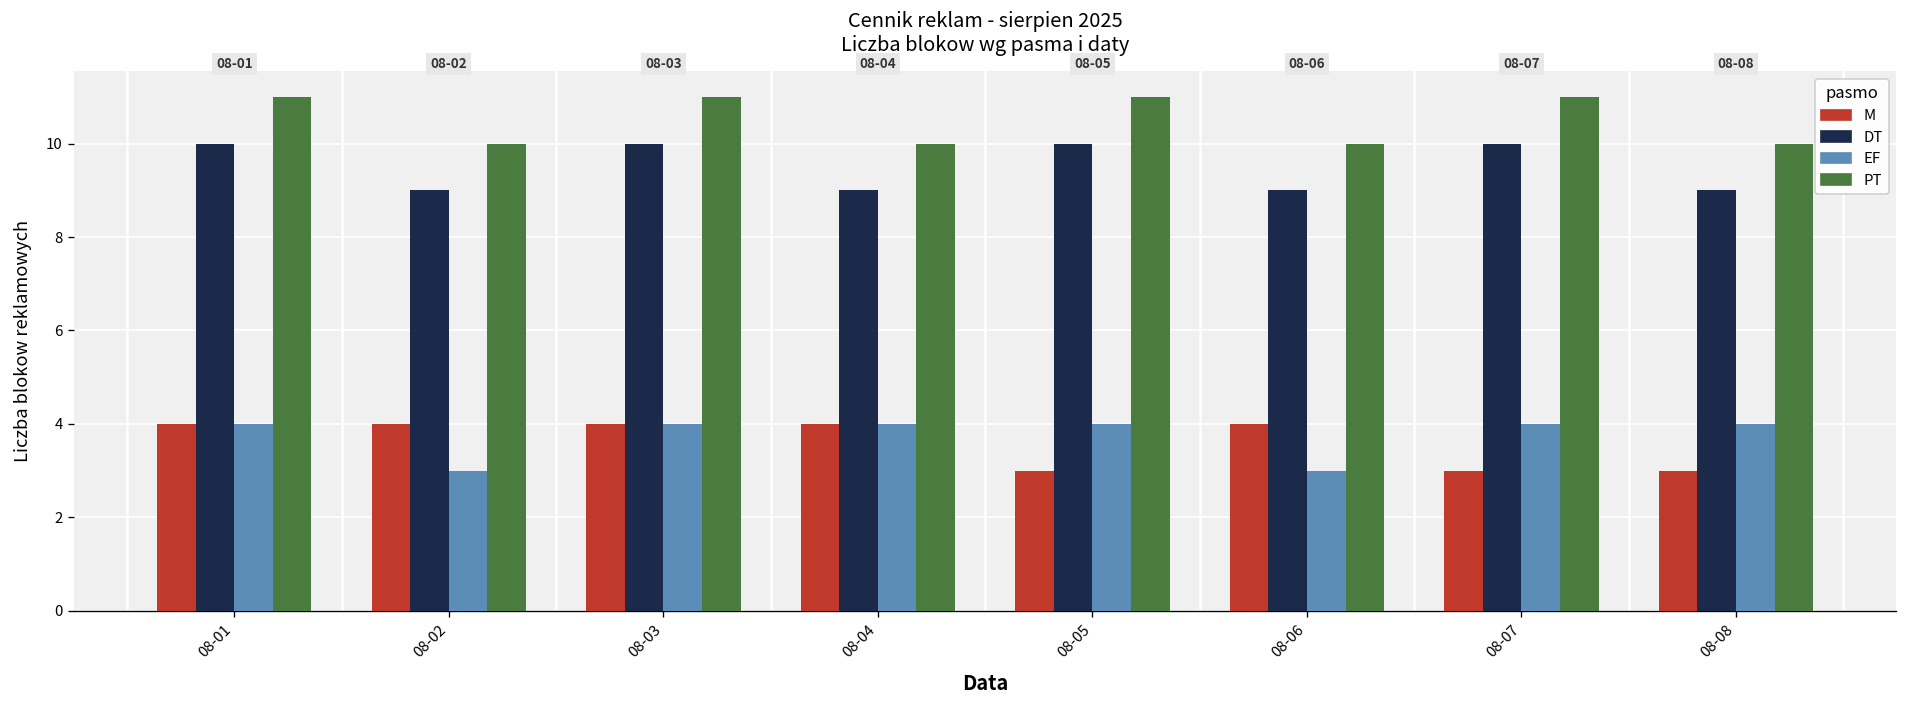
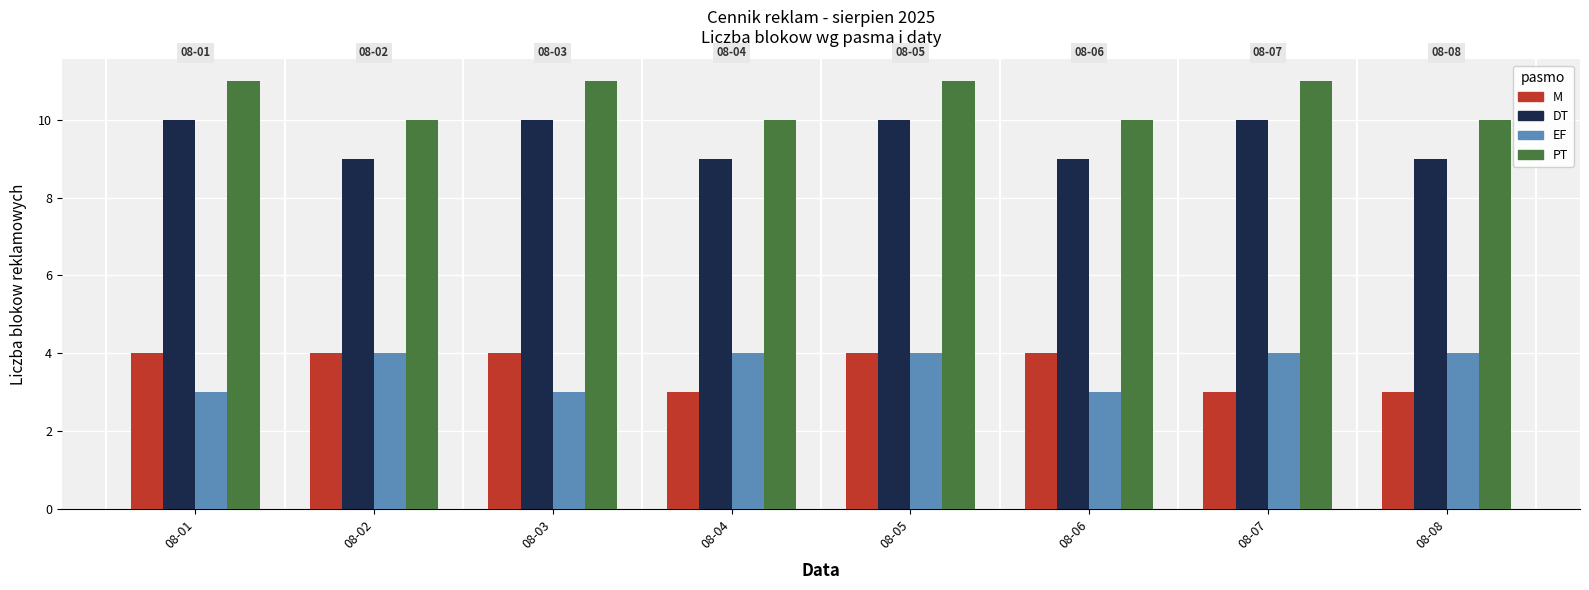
  {
    "M": {
      "08-01": 4,
      "08-02": 4,
      "08-03": 4,
-     "08-04": 4,
-     "08-05": 3,
+     "08-04": 3,
+     "08-05": 4,
      "08-06": 4,
      "08-07": 3,
      "08-08": 3
    },
    "DT": {
      "08-01": 10,
      "08-02": 9,
      "08-03": 10,
      "08-04": 9,
      "08-05": 10,
      "08-06": 9,
      "08-07": 10,
      "08-08": 9
    },
    "EF": {
-     "08-01": 4,
-     "08-02": 3,
-     "08-03": 4,
+     "08-01": 3,
+     "08-02": 4,
+     "08-03": 3,
      "08-04": 4,
      "08-05": 4,
      "08-06": 3,
      "08-07": 4,
      "08-08": 4
    },
    "PT": {
      "08-01": 11,
      "08-02": 10,
      "08-03": 11,
      "08-04": 10,
      "08-05": 11,
      "08-06": 10,
      "08-07": 11,
      "08-08": 10
    }
  }
